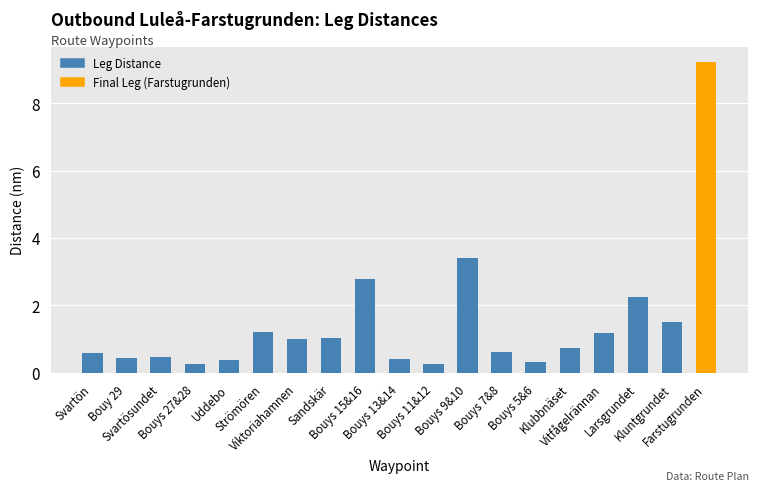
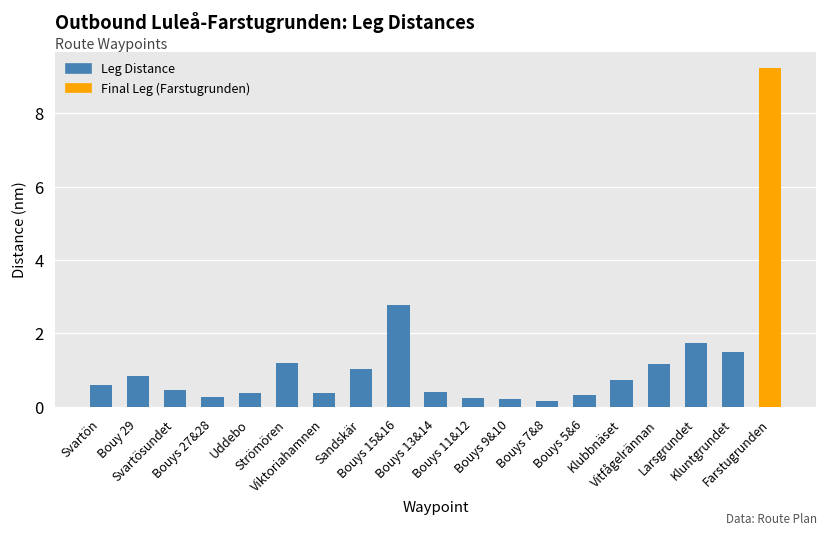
  {
    "Svartön": 0.6,
-   "Bouy 29": 0.4,
+   "Bouy 29": 0.9,
    "Svartösundet": 0.5,
    "Bouys 27&28": 0.3,
    "Uddebo": 0.4,
    "Strömören": 1.2,
-   "Viktoriahamnen": 1.0,
+   "Viktoriahamnen": 0.4,
    "Sandskär": 1.0,
    "Bouys 15&16": 2.8,
    "Bouys 13&14": 0.4,
    "Bouys 11&12": 0.3,
-   "Bouys 9&10": 3.4,
-   "Bouys 7&8": 0.6,
+   "Bouys 9&10": 0.2,
+   "Bouys 7&8": 0.1,
    "Bouys 5&6": 0.3,
    "Klubbnäset": 0.7,
    "Vitfågelrännan": 1.2,
-   "Larsgrundet": 2.2,
+   "Larsgrundet": 1.7,
    "Kluntgrundet": 1.5,
    "Farstugrunden": 9.2
  }
